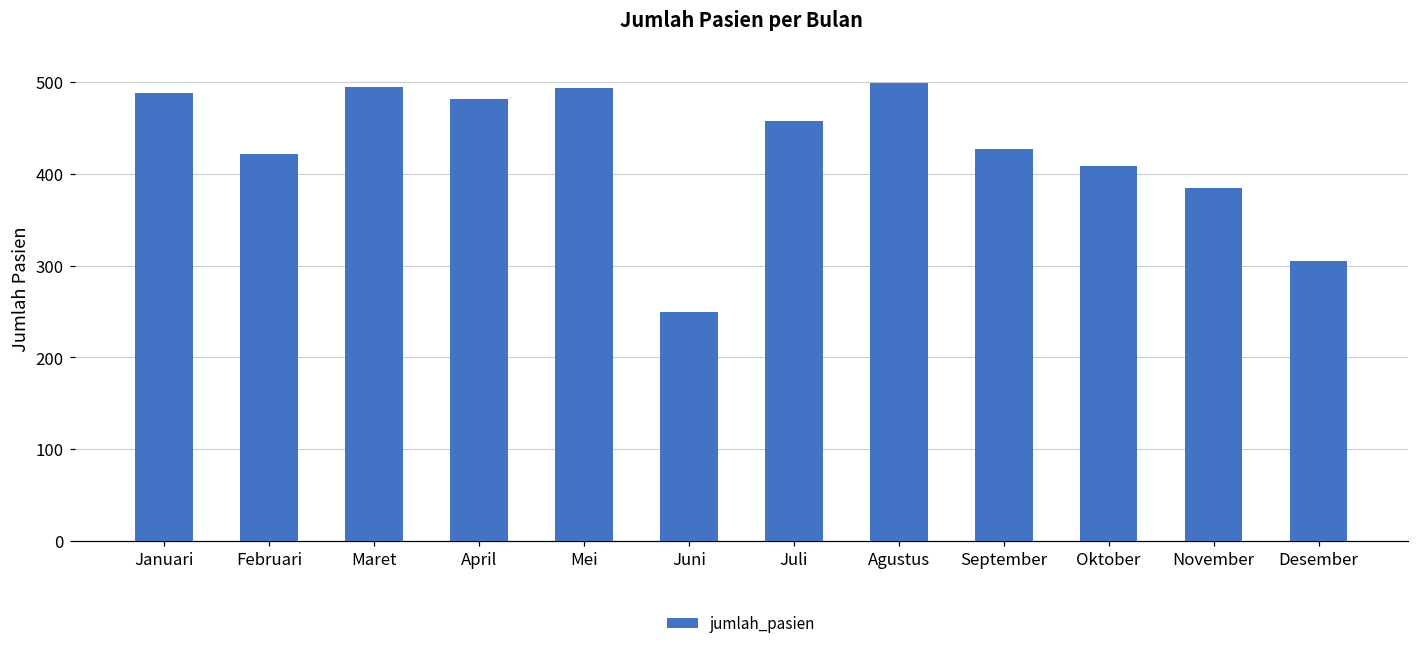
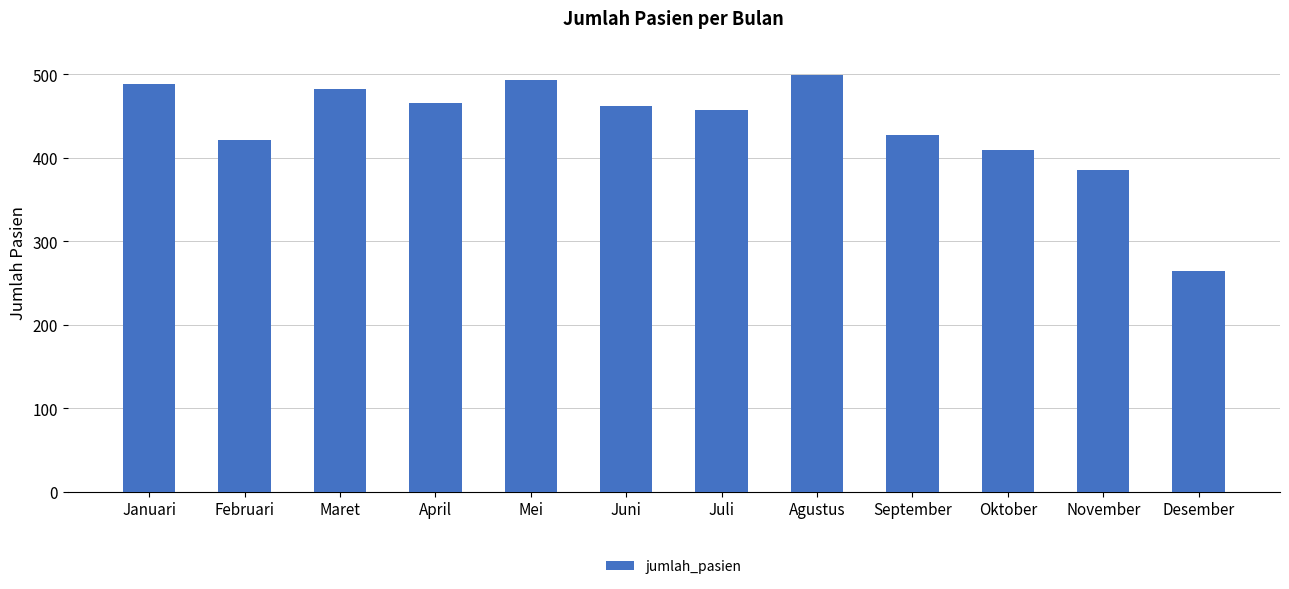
  {
    "Januari": 490,
    "Februari": 420,
-   "Maret": 500,
-   "April": 480,
+   "Maret": 480,
+   "April": 470,
    "Mei": 490,
-   "Juni": 250,
+   "Juni": 460,
    "Juli": 460,
    "Agustus": 500,
    "September": 430,
    "Oktober": 410,
    "November": 390,
-   "Desember": 310
+   "Desember": 270
  }
